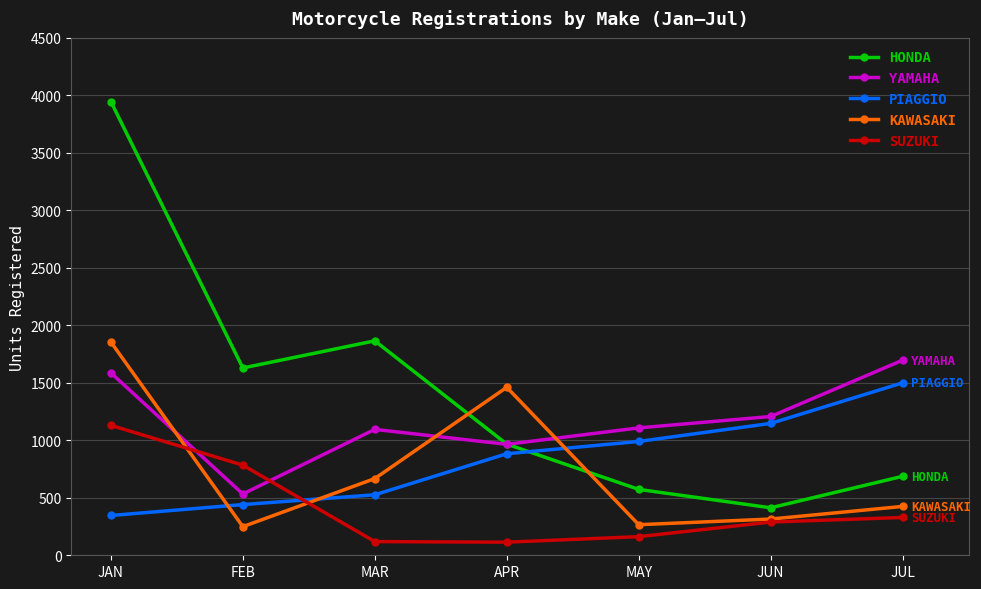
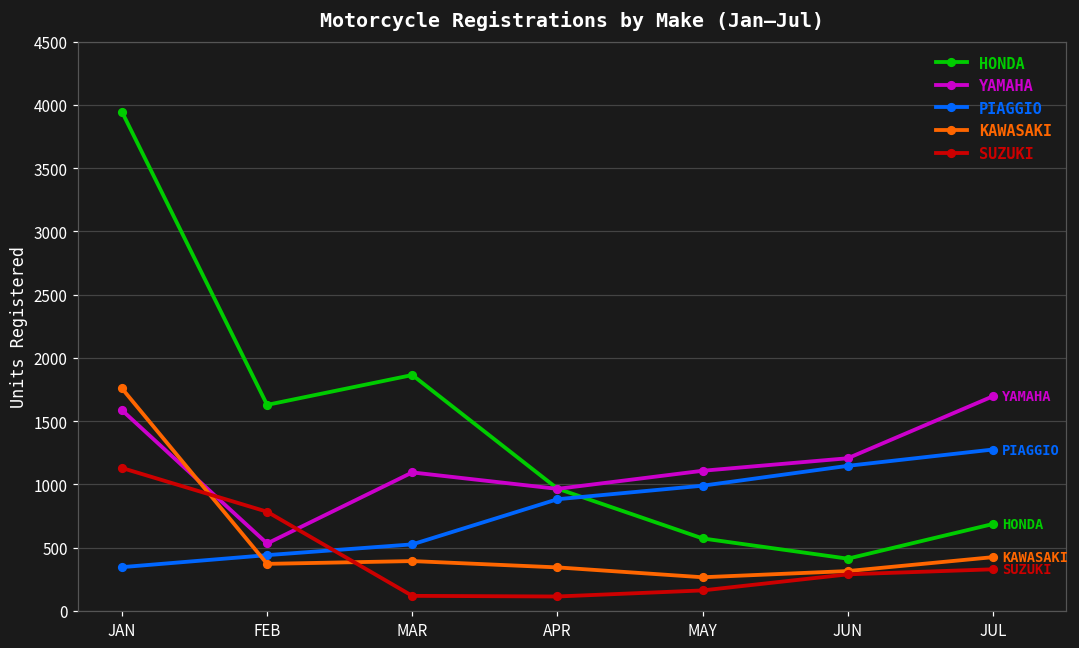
  {
    "HONDA": {
      "JAN": 3950,
      "FEB": 1630,
      "MAR": 1870,
      "MAY": 570,
      "JUN": 410,
      "JUL": 690
    },
    "YAMAHA": {
      "JAN": 1590,
      "FEB": 530,
      "MAR": 1100,
      "MAY": 1110,
      "JUN": 1210,
      "JUL": 1700
    },
    "PIAGGIO": {
      "JAN": 350,
      "FEB": 440,
      "MAR": 530,
      "APR": 880,
      "MAY": 990,
      "JUN": 1150,
-     "JUL": 1500
+     "JUL": 1280
    },
    "KAWASAKI": {
-     "JAN": 1860,
-     "FEB": 250,
-     "MAR": 670,
-     "APR": 1460,
+     "JAN": 1760,
+     "FEB": 370,
+     "MAR": 390,
+     "APR": 340,
      "MAY": 270,
      "JUN": 320,
      "JUL": 430
    },
    "SUZUKI": {
      "JAN": 1130,
      "FEB": 780,
      "MAR": 120,
      "APR": 110,
      "MAY": 160,
      "JUN": 290,
      "JUL": 330
    }
  }
